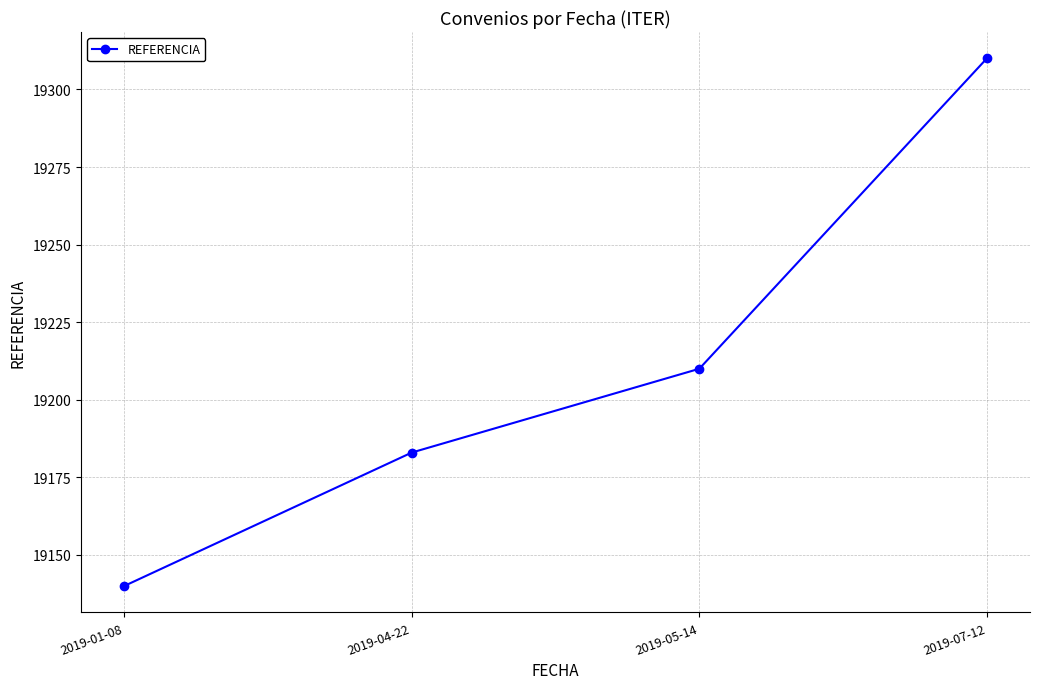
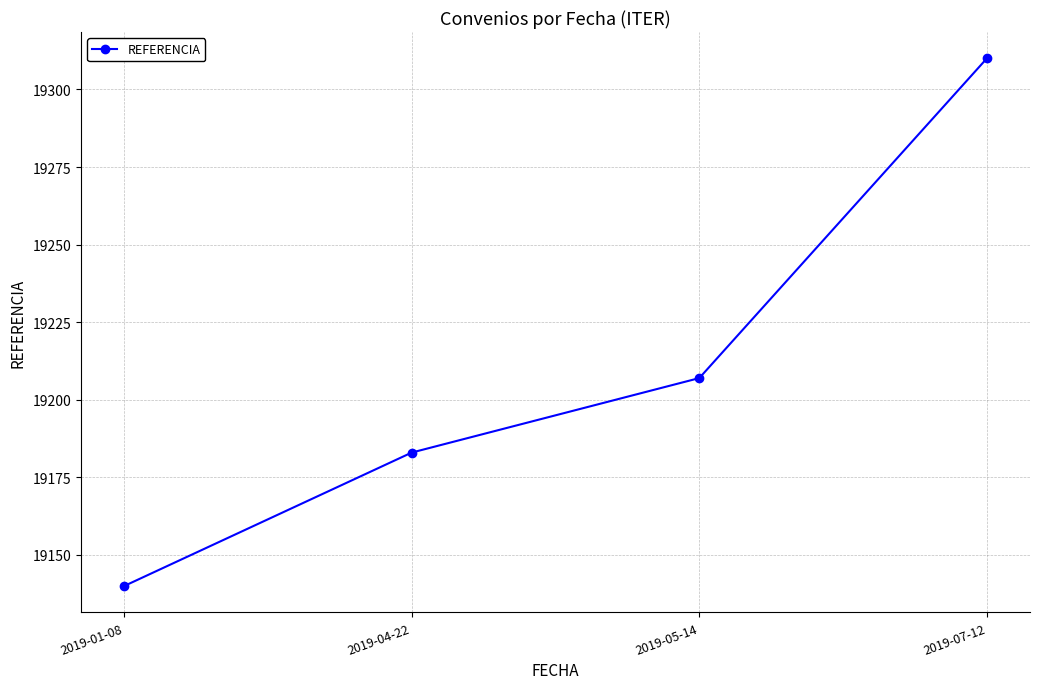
  {
    "2019-01-08": 19140,
    "2019-04-22": 19183,
-   "2019-05-14": 19210,
+   "2019-05-14": 19207,
    "2019-07-12": 19310
  }
